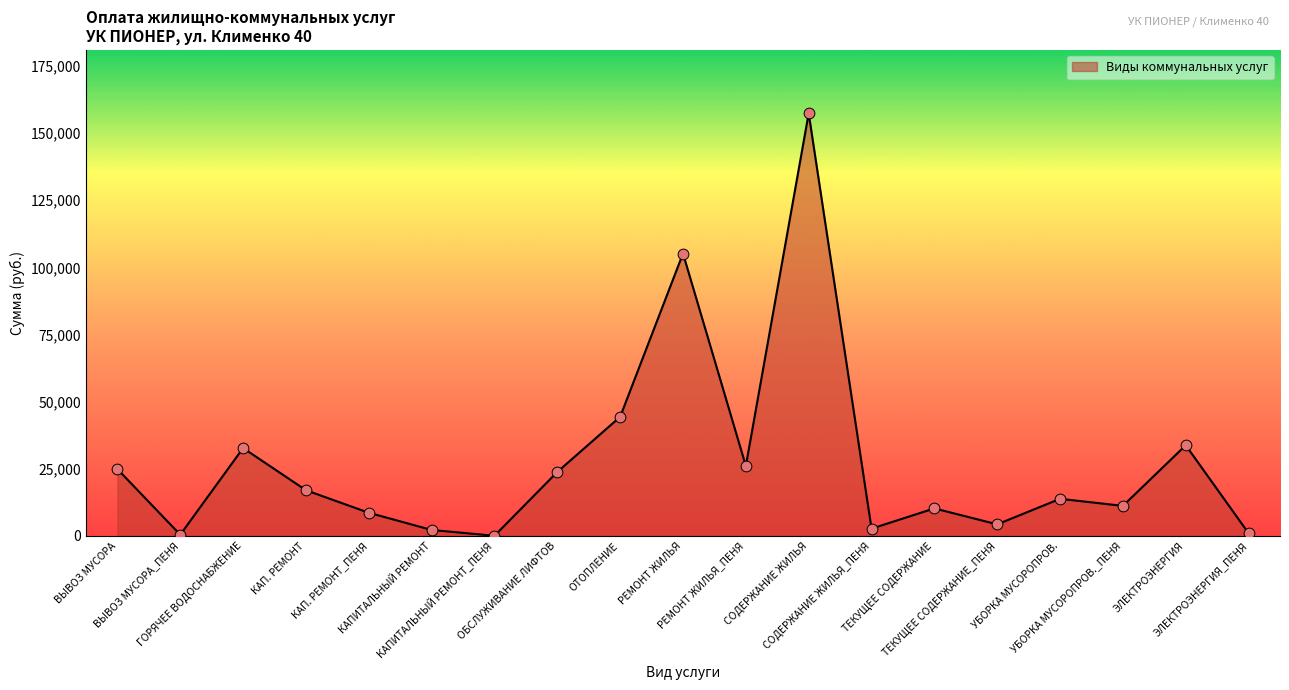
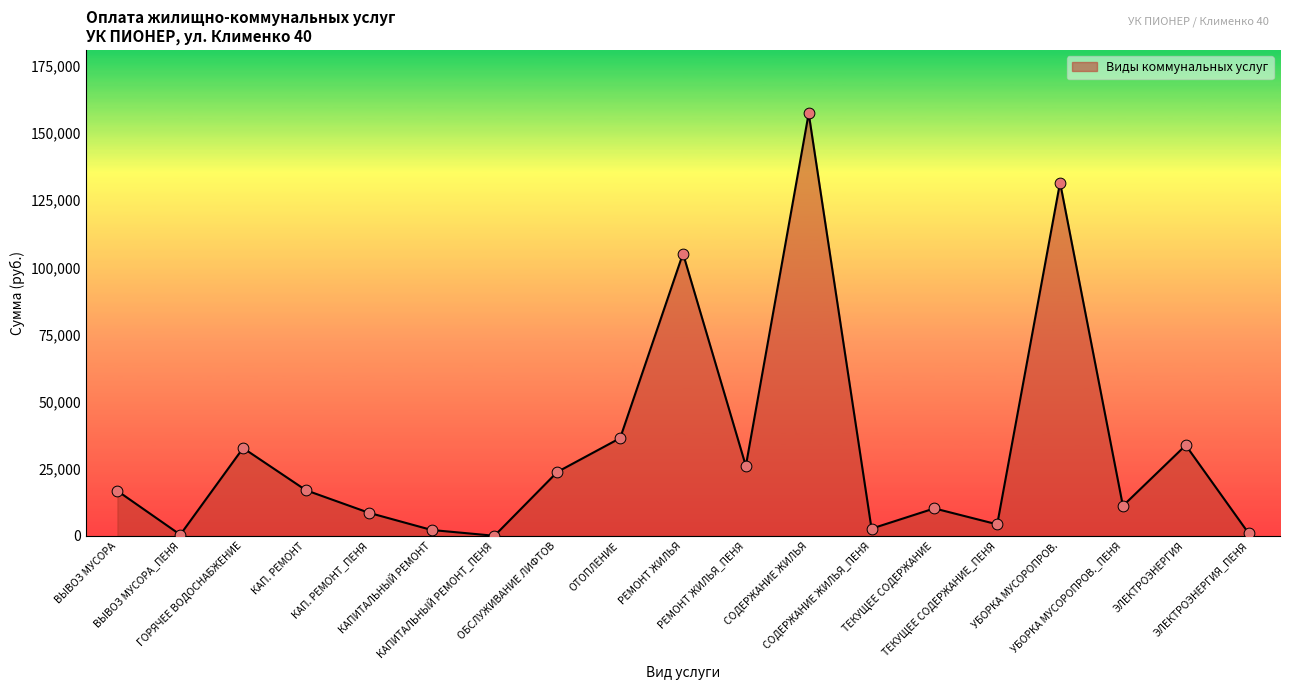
  {
-   "ВЫВОЗ МУСОРА": "25,000",
+   "ВЫВОЗ МУСОРА": "17,000",
    "ВЫВОЗ МУСОРА_ПЕНЯ": "0",
    "ГОРЯЧЕЕ ВОДОСНАБЖЕНИЕ": "33,000",
    "КАП. РЕМОНТ": "17,000",
    "КАП. РЕМОНТ_ПЕНЯ": "9,000",
    "КАПИТАЛЬНЫЙ РЕМОНТ": "2,000",
    "КАПИТАЛЬНЫЙ РЕМОНТ_ПЕНЯ": "0",
    "ОБСЛУЖИВАНИЕ ЛИФТОВ": "24,000",
-   "ОТОПЛЕНИЕ": "44,000",
+   "ОТОПЛЕНИЕ": "36,000",
    "РЕМОНТ ЖИЛЬЯ": "105,000",
    "РЕМОНТ ЖИЛЬЯ_ПЕНЯ": "26,000",
    "СОДЕРЖАНИЕ ЖИЛЬЯ": "157,000",
    "СОДЕРЖАНИЕ ЖИЛЬЯ_ПЕНЯ": "3,000",
    "ТЕКУЩЕЕ СОДЕРЖАНИЕ": "10,000",
    "ТЕКУЩЕЕ СОДЕРЖАНИЕ_ПЕНЯ": "4,000",
-   "УБОРКА МУСОРОПРОВ.": "14,000",
+   "УБОРКА МУСОРОПРОВ.": "132,000",
    "УБОРКА МУСОРОПРОВ._ПЕНЯ": "11,000",
    "ЭЛЕКТРОЭНЕРГИЯ": "34,000",
    "ЭЛЕКТРОЭНЕРГИЯ_ПЕНЯ": "1,000"
  }
